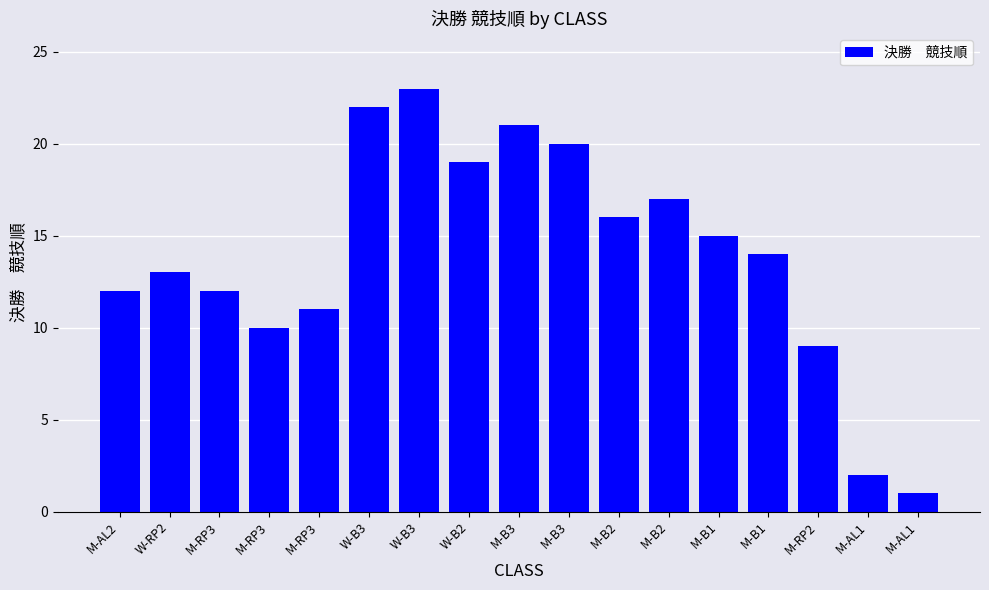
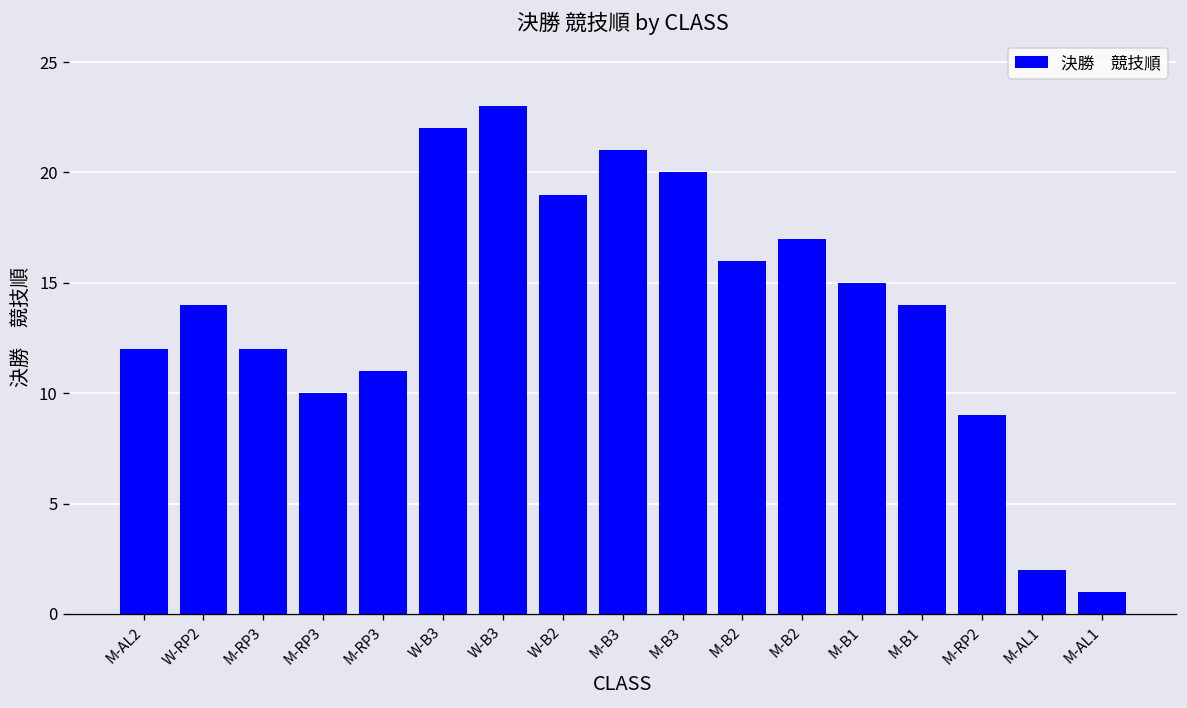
  {
    "M-AL2": 12,
-   "W-RP2": 13,
+   "W-RP2": 14,
    "W-B2": 19,
    "M-RP2": 9
  }
